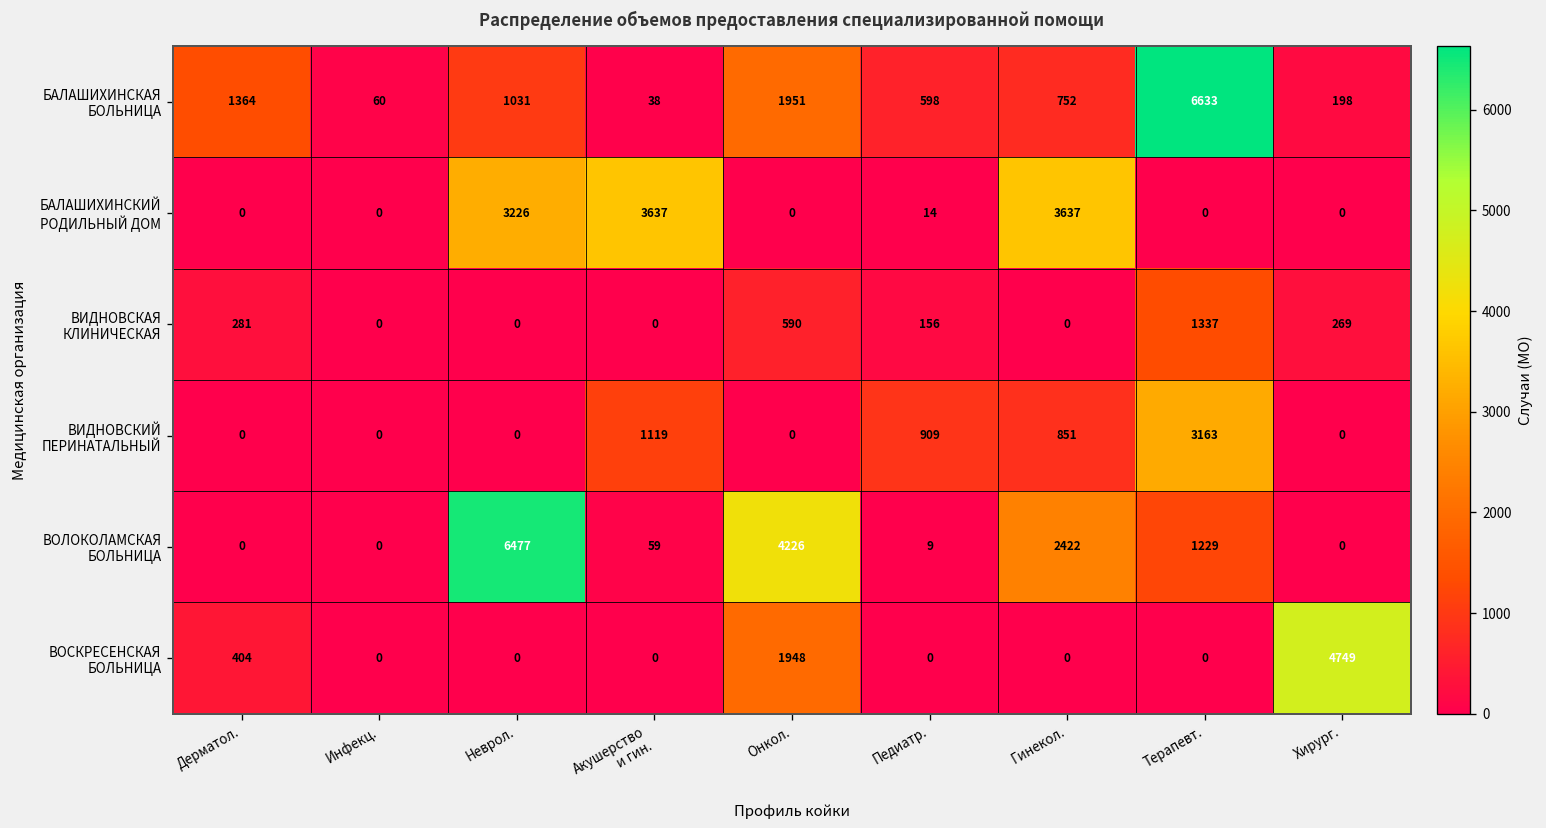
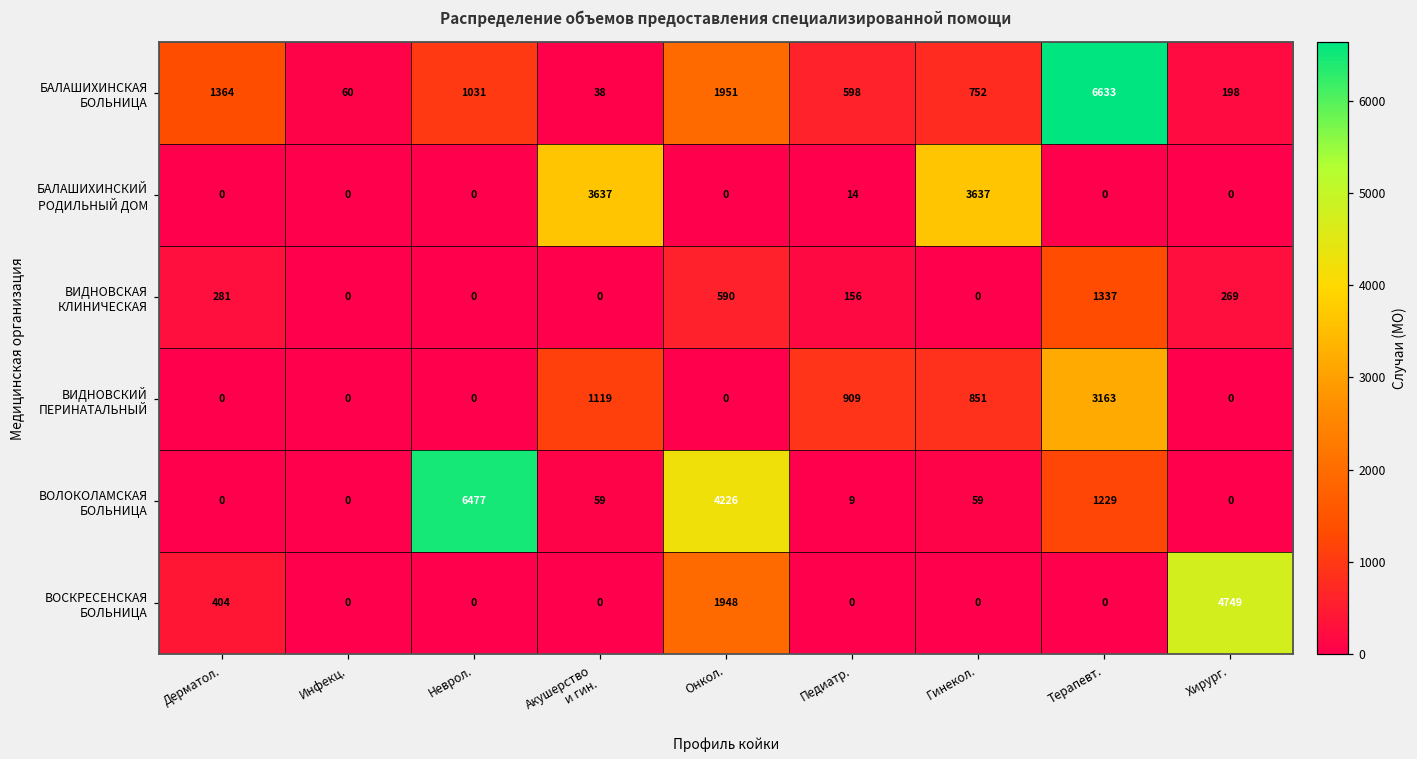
  {
    "БАЛАШИХИНСКАЯ БОЛЬНИЦА": {
      "Дерматол.": 1364,
      "Инфекц.": 60,
      "Неврол.": 1031,
      "Акушерство и гин.": 38,
      "Онкол.": 1951,
      "Педиатр.": 598,
      "Гинекол.": 752,
      "Терапевт.": 6633,
      "Хирург.": 198
    },
    "БАЛАШИХИНСКИЙ РОДИЛЬНЫЙ ДОМ": {
      "Дерматол.": 0,
      "Инфекц.": 0,
-     "Неврол.": 3226,
+     "Неврол.": 0,
      "Акушерство и гин.": 3637,
      "Онкол.": 0,
      "Педиатр.": 14,
      "Гинекол.": 3637,
      "Терапевт.": 0,
      "Хирург.": 0
    },
    "ВИДНОВСКАЯ КЛИНИЧЕСКАЯ": {
      "Дерматол.": 281,
      "Инфекц.": 0,
      "Неврол.": 0,
      "Акушерство и гин.": 0,
      "Онкол.": 590,
      "Педиатр.": 156,
      "Гинекол.": 0,
      "Терапевт.": 1337,
      "Хирург.": 269
    },
    "ВИДНОВСКИЙ ПЕРИНАТАЛЬНЫЙ": {
      "Дерматол.": 0,
      "Инфекц.": 0,
      "Неврол.": 0,
      "Акушерство и гин.": 1119,
      "Онкол.": 0,
      "Педиатр.": 909,
      "Гинекол.": 851,
      "Терапевт.": 3163,
      "Хирург.": 0
    },
    "ВОЛОКОЛАМСКАЯ БОЛЬНИЦА": {
      "Дерматол.": 0,
      "Инфекц.": 0,
      "Неврол.": 6477,
      "Акушерство и гин.": 59,
      "Онкол.": 4226,
      "Педиатр.": 9,
-     "Гинекол.": 2422,
+     "Гинекол.": 59,
      "Терапевт.": 1229,
      "Хирург.": 0
    },
    "ВОСКРЕСЕНСКАЯ БОЛЬНИЦА": {
      "Дерматол.": 404,
      "Инфекц.": 0,
      "Неврол.": 0,
      "Акушерство и гин.": 0,
      "Онкол.": 1948,
      "Педиатр.": 0,
      "Гинекол.": 0,
      "Терапевт.": 0,
      "Хирург.": 4749
    }
  }
